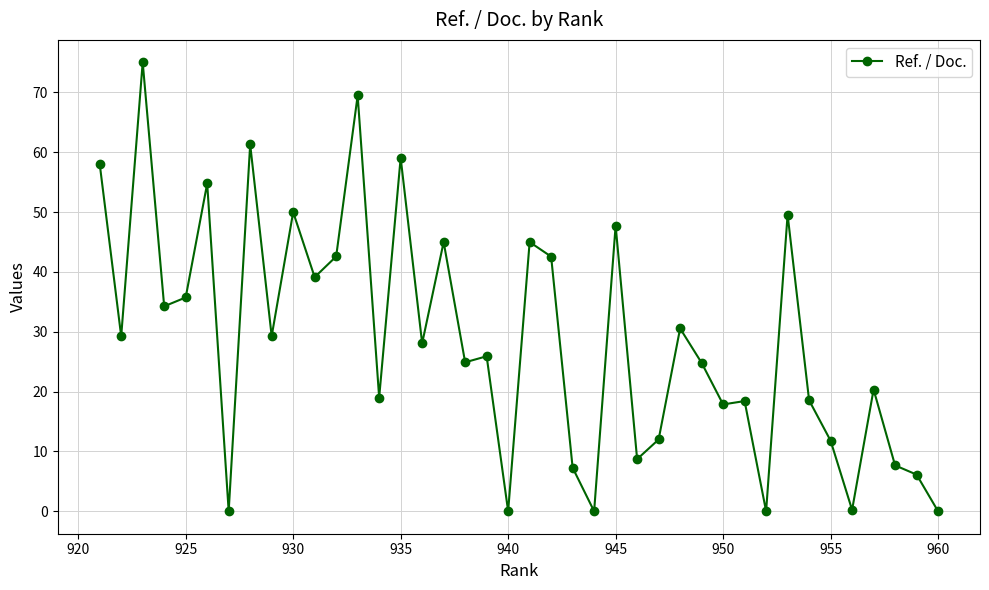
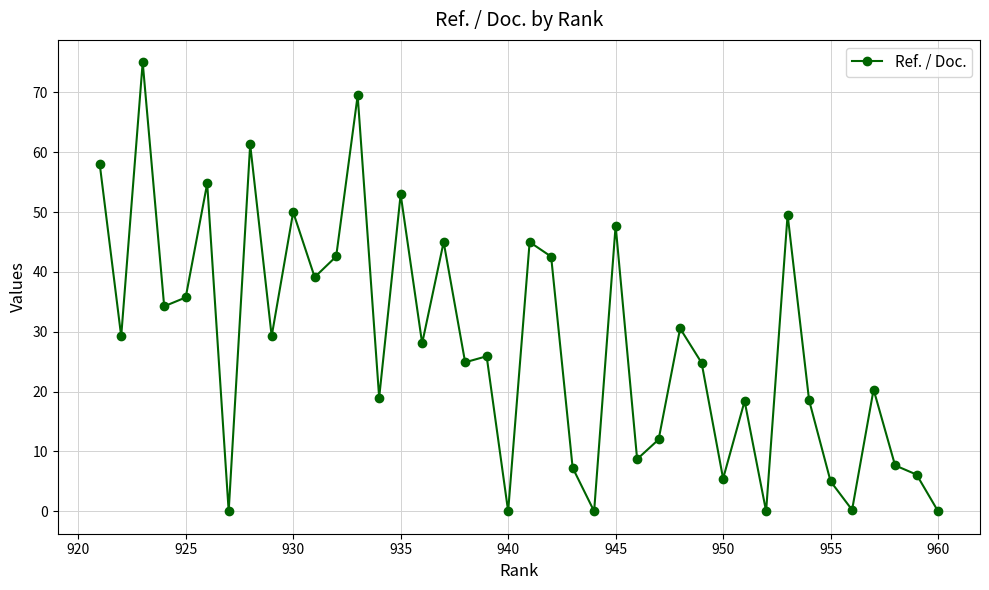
  {
    "925": 36,
    "930": 50,
-   "935": 59,
+   "935": 53,
    "940": 0,
    "945": 48,
-   "950": 18,
-   "955": 12,
+   "950": 5,
+   "955": 5,
    "960": 0
  }
